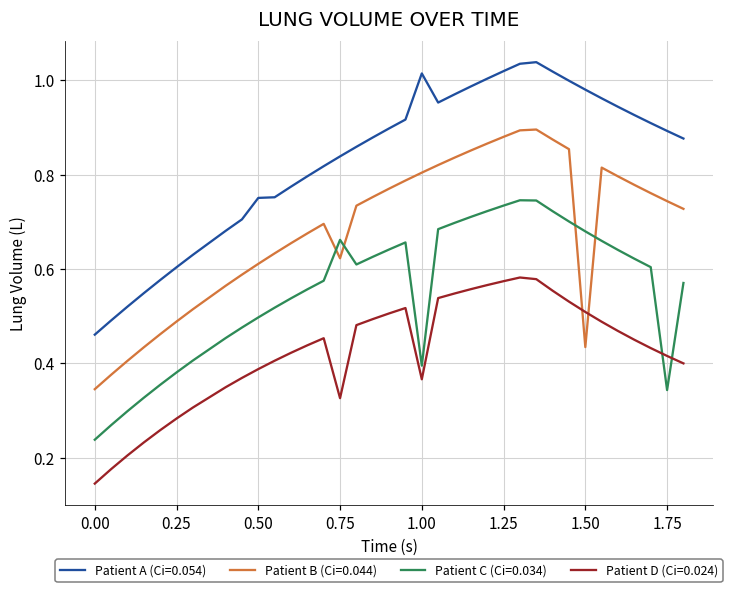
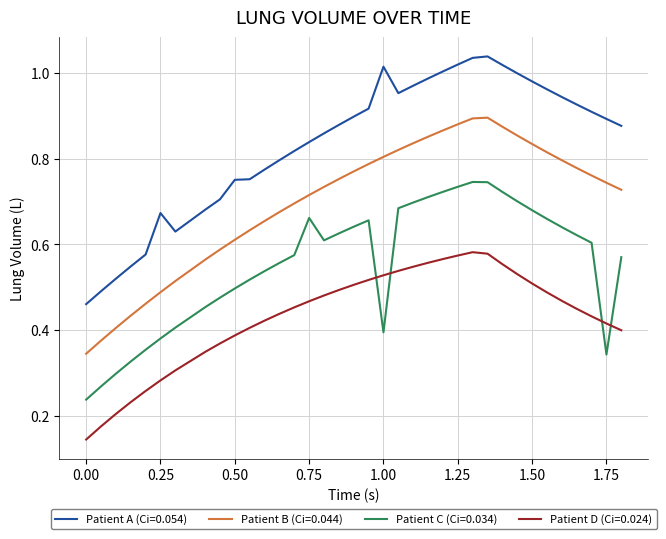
  {
    "Patient A (Ci=0.054)": {
      "0.00": 0.46,
-     "0.25": 0.60,
+     "0.25": 0.67,
      "0.50": 0.75,
      "0.75": 0.84,
      "1.00": 1.01,
      "1.25": 1.02,
      "1.50": 0.98,
      "1.75": 0.89
    },
    "Patient B (Ci=0.044)": {
      "0.00": 0.35,
      "0.25": 0.49,
      "0.50": 0.61,
-     "0.75": 0.62,
+     "0.75": 0.72,
      "1.00": 0.80,
      "1.25": 0.88,
-     "1.50": 0.43,
+     "1.50": 0.83,
      "1.75": 0.74
    },
    "Patient C (Ci=0.034)": {
      "0.00": 0.24,
      "0.25": 0.38,
      "0.50": 0.50,
      "0.75": 0.66,
      "1.00": 0.39,
      "1.25": 0.73,
      "1.50": 0.68,
      "1.75": 0.34
    },
    "Patient D (Ci=0.024)": {
      "0.00": 0.15,
      "0.25": 0.28,
      "0.50": 0.39,
-     "0.75": 0.33,
-     "1.00": 0.37,
+     "0.75": 0.47,
+     "1.00": 0.53,
      "1.25": 0.57,
      "1.50": 0.51,
      "1.75": 0.42
    }
  }
